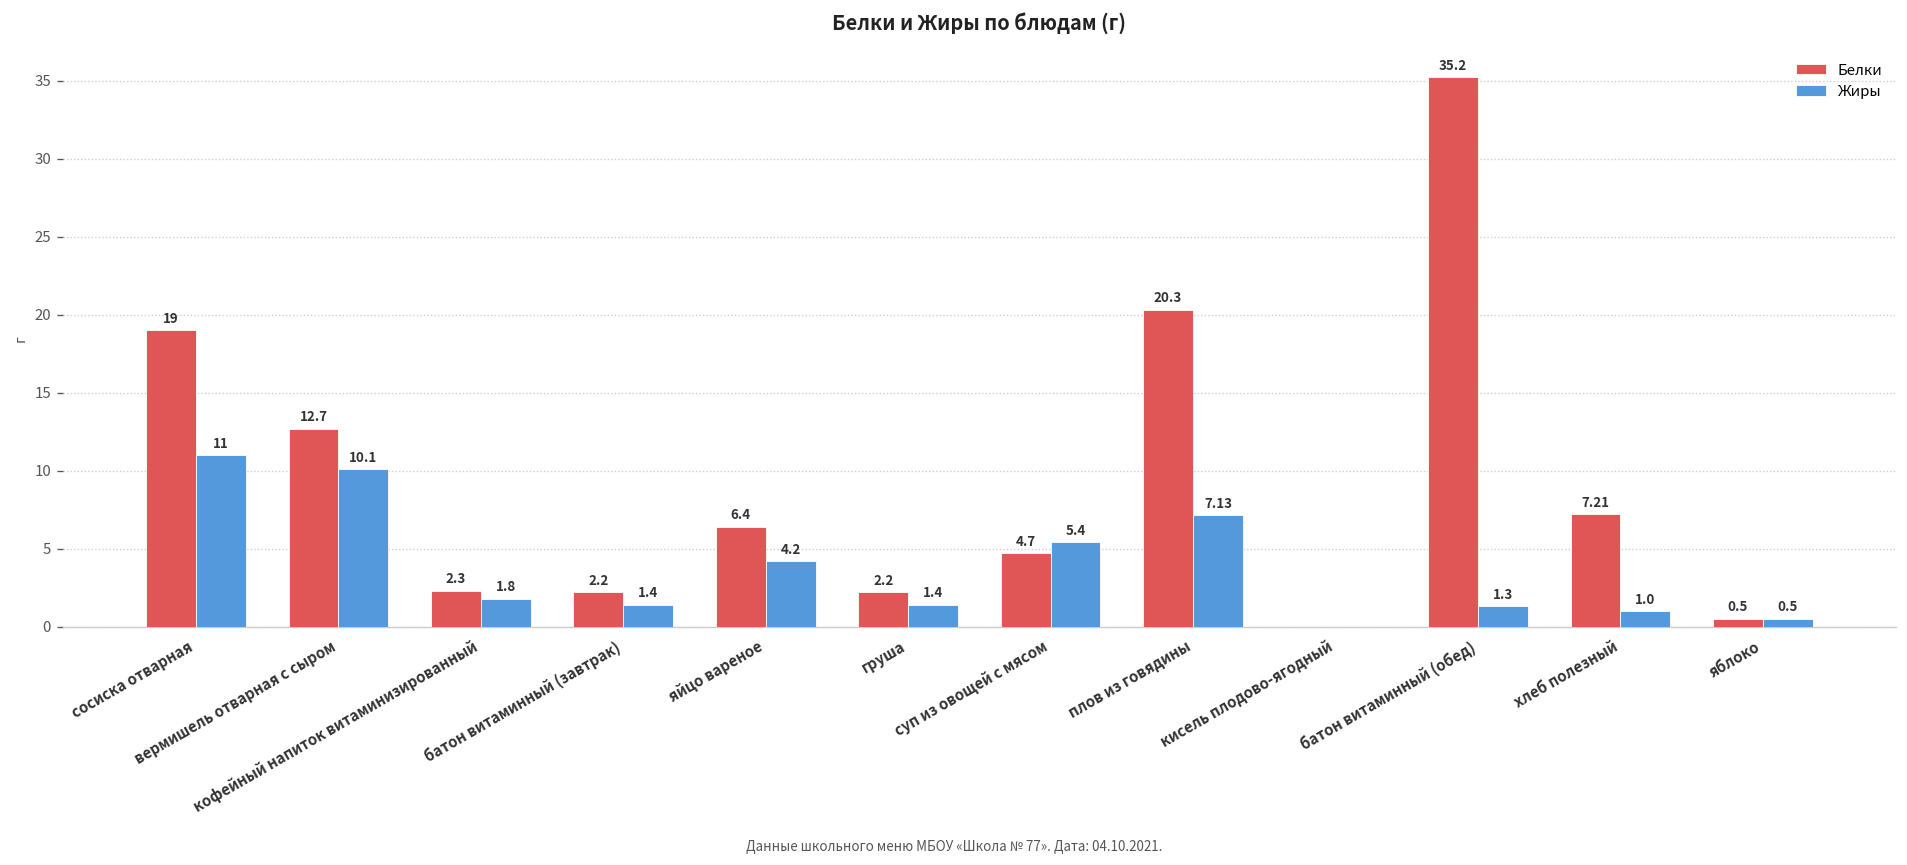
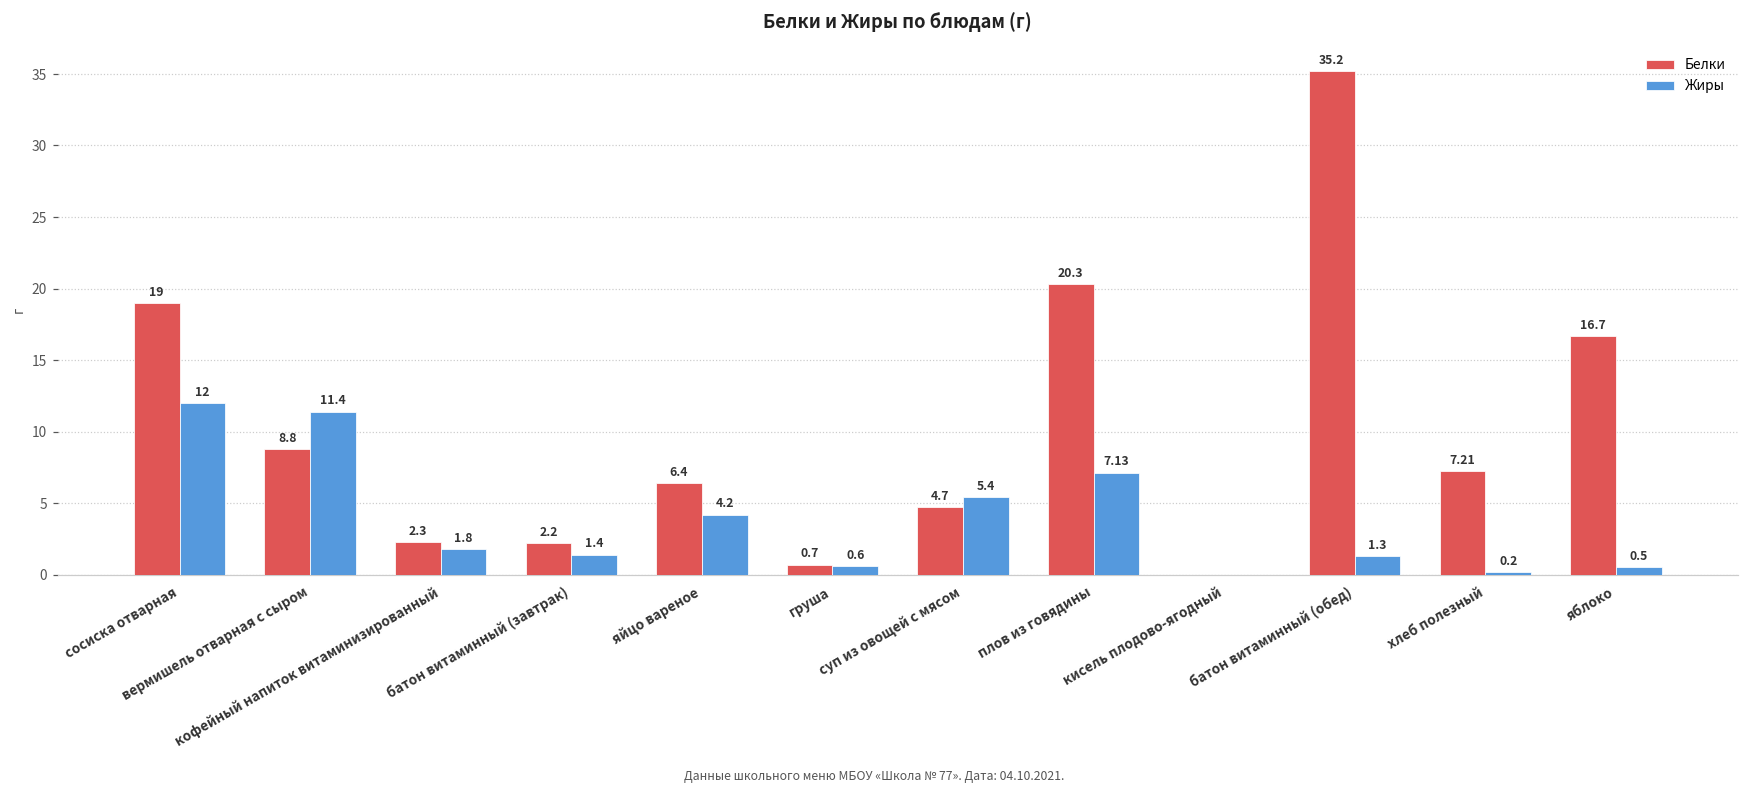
  {
    "Белки": {
      "сосиска отварная": 19,
-     "вермишель отварная с сыром": 12.7,
+     "вермишель отварная с сыром": 8.8,
      "кофейный напиток витаминизированный": 2.3,
      "батон витаминный (завтрак)": 2.2,
      "яйцо вареное": 6.4,
-     "груша": 2.2,
+     "груша": 0.7,
      "суп из овощей с мясом": 4.7,
      "плов из говядины": 20.3,
      "батон витаминный (обед)": 35.2,
      "хлеб полезный": 7.21,
-     "яблоко": 0.5
+     "яблоко": 16.7
    },
    "Жиры": {
-     "сосиска отварная": 11,
-     "вермишель отварная с сыром": 10.1,
+     "сосиска отварная": 12,
+     "вермишель отварная с сыром": 11.4,
      "кофейный напиток витаминизированный": 1.8,
      "батон витаминный (завтрак)": 1.4,
      "яйцо вареное": 4.2,
-     "груша": 1.4,
+     "груша": 0.6,
      "суп из овощей с мясом": 5.4,
      "плов из говядины": 7.13,
      "батон витаминный (обед)": 1.3,
-     "хлеб полезный": 1.0,
+     "хлеб полезный": 0.2,
      "яблоко": 0.5
    }
  }
